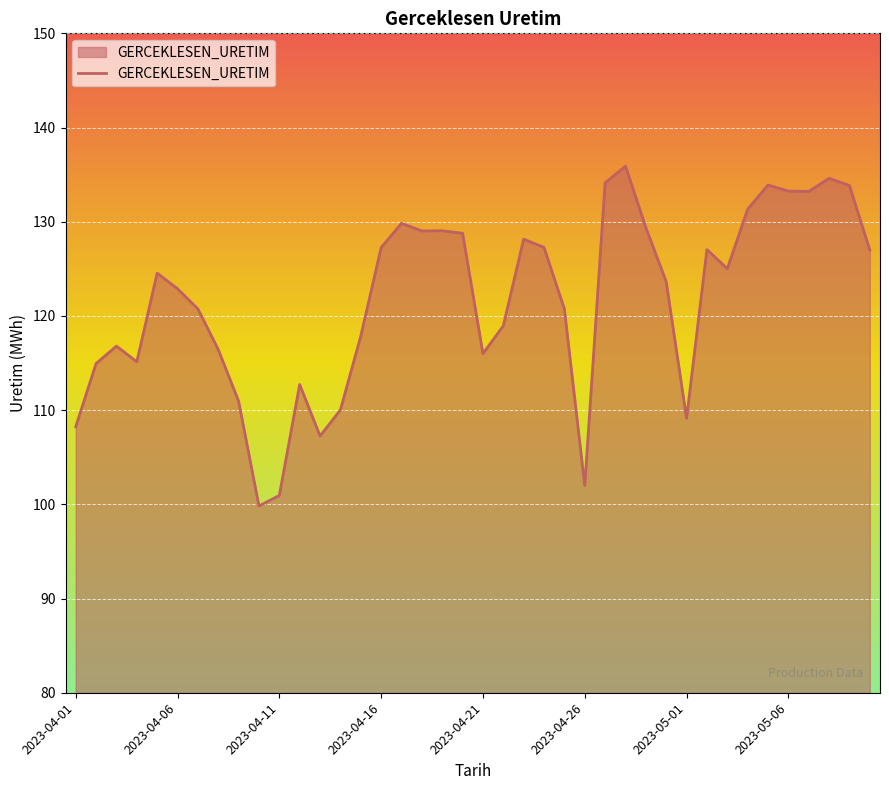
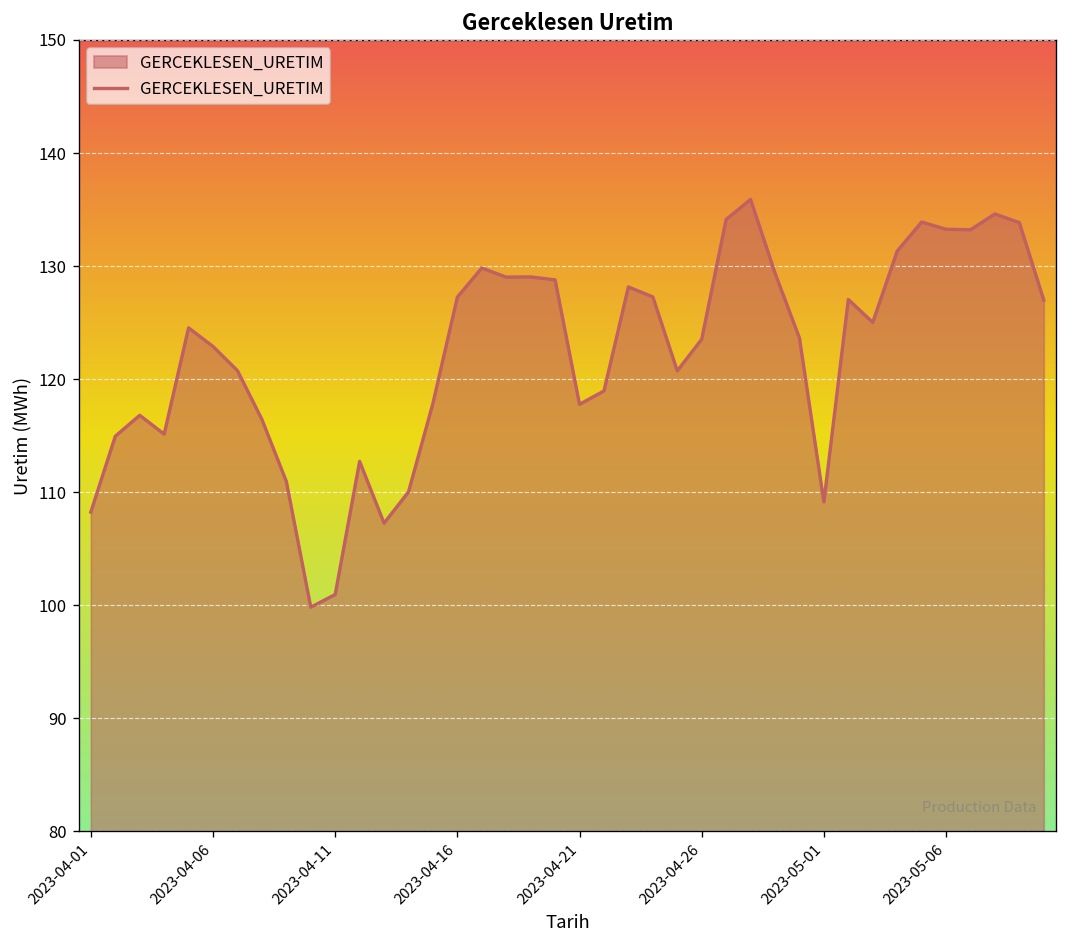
  {
    "2023-04-01": 108,
    "2023-04-06": 123,
    "2023-04-11": 101,
    "2023-04-16": 127,
-   "2023-04-21": 116,
-   "2023-04-26": 102,
+   "2023-04-21": 118,
+   "2023-04-26": 124,
    "2023-05-01": 109,
    "2023-05-06": 133
  }
